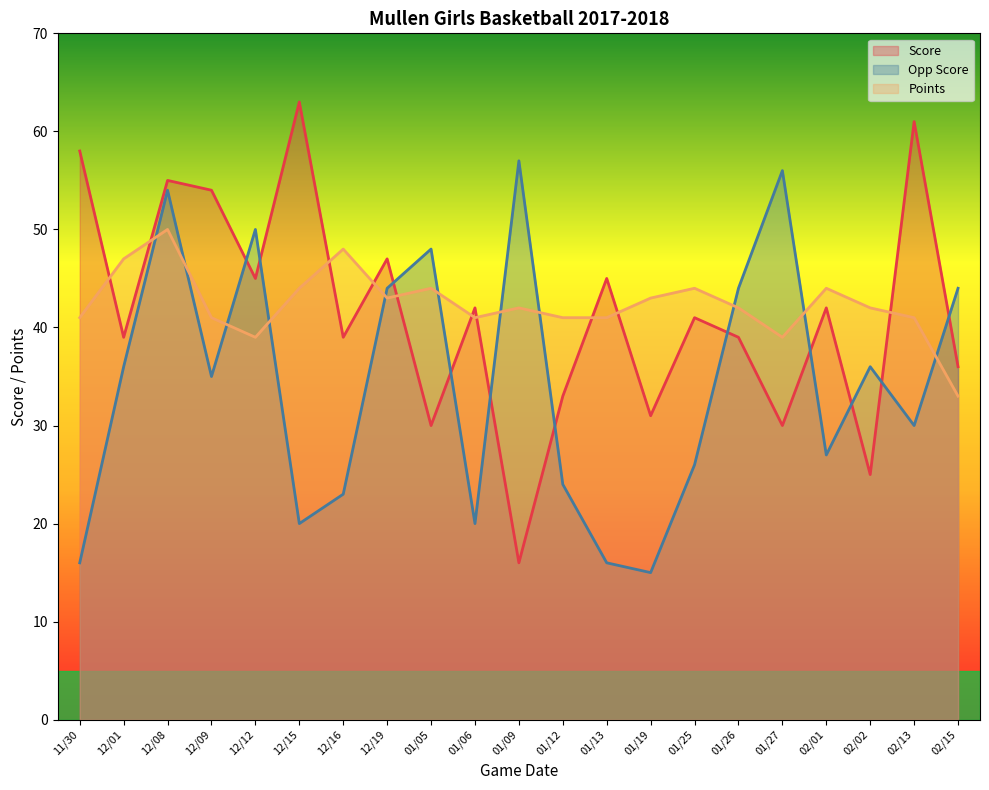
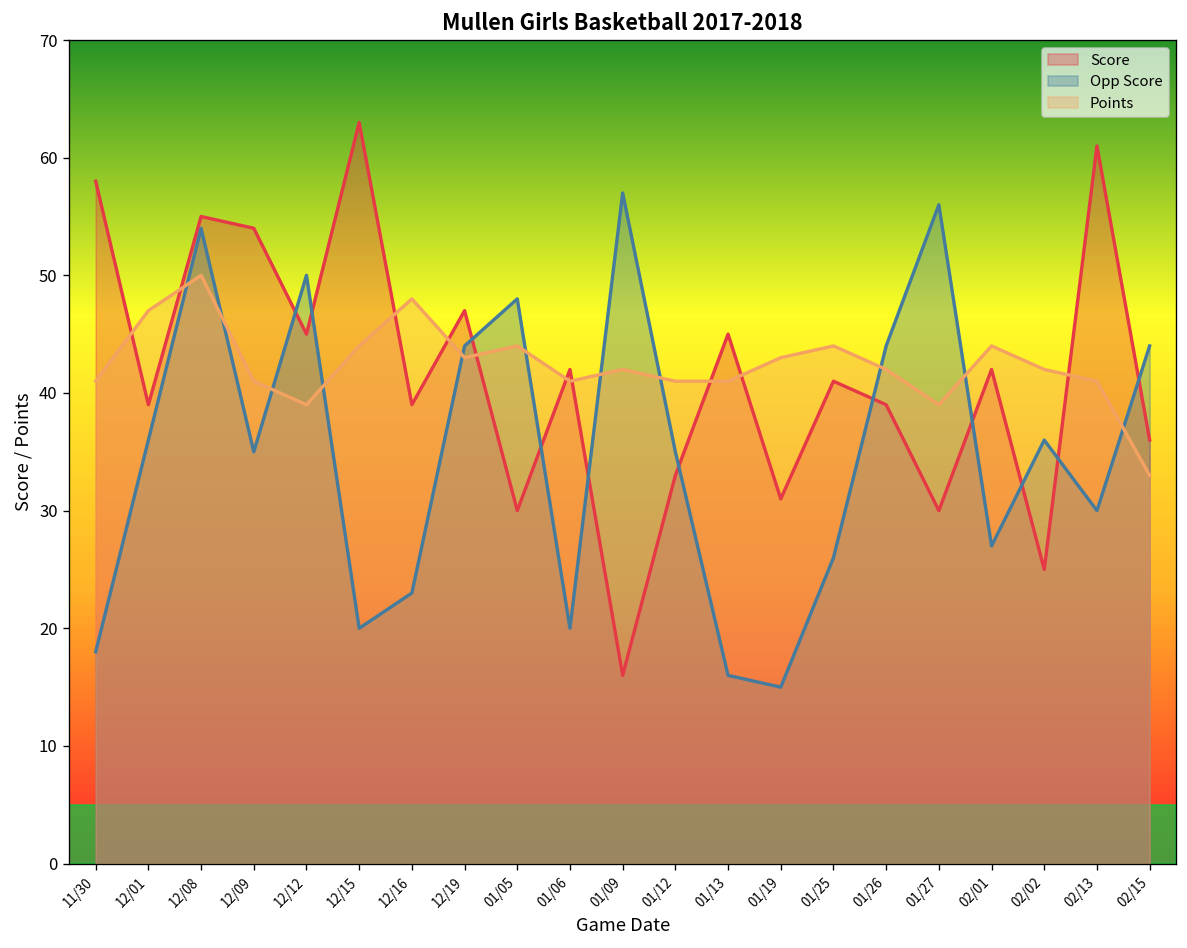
  {
    "Opp Score": {
-     "11/30": 16,
+     "11/30": 18,
      "12/01": 36,
      "12/08": 54,
      "12/09": 35,
      "12/12": 50,
      "12/15": 20,
      "12/16": 23,
      "12/19": 44,
      "01/05": 48,
      "01/06": 20,
      "01/09": 57,
-     "01/12": 24,
+     "01/12": 35,
      "01/13": 16,
      "01/19": 15,
      "01/25": 26,
      "01/26": 44,
      "01/27": 56,
      "02/01": 27,
      "02/02": 36,
      "02/13": 30,
      "02/15": 44
    }
  }
